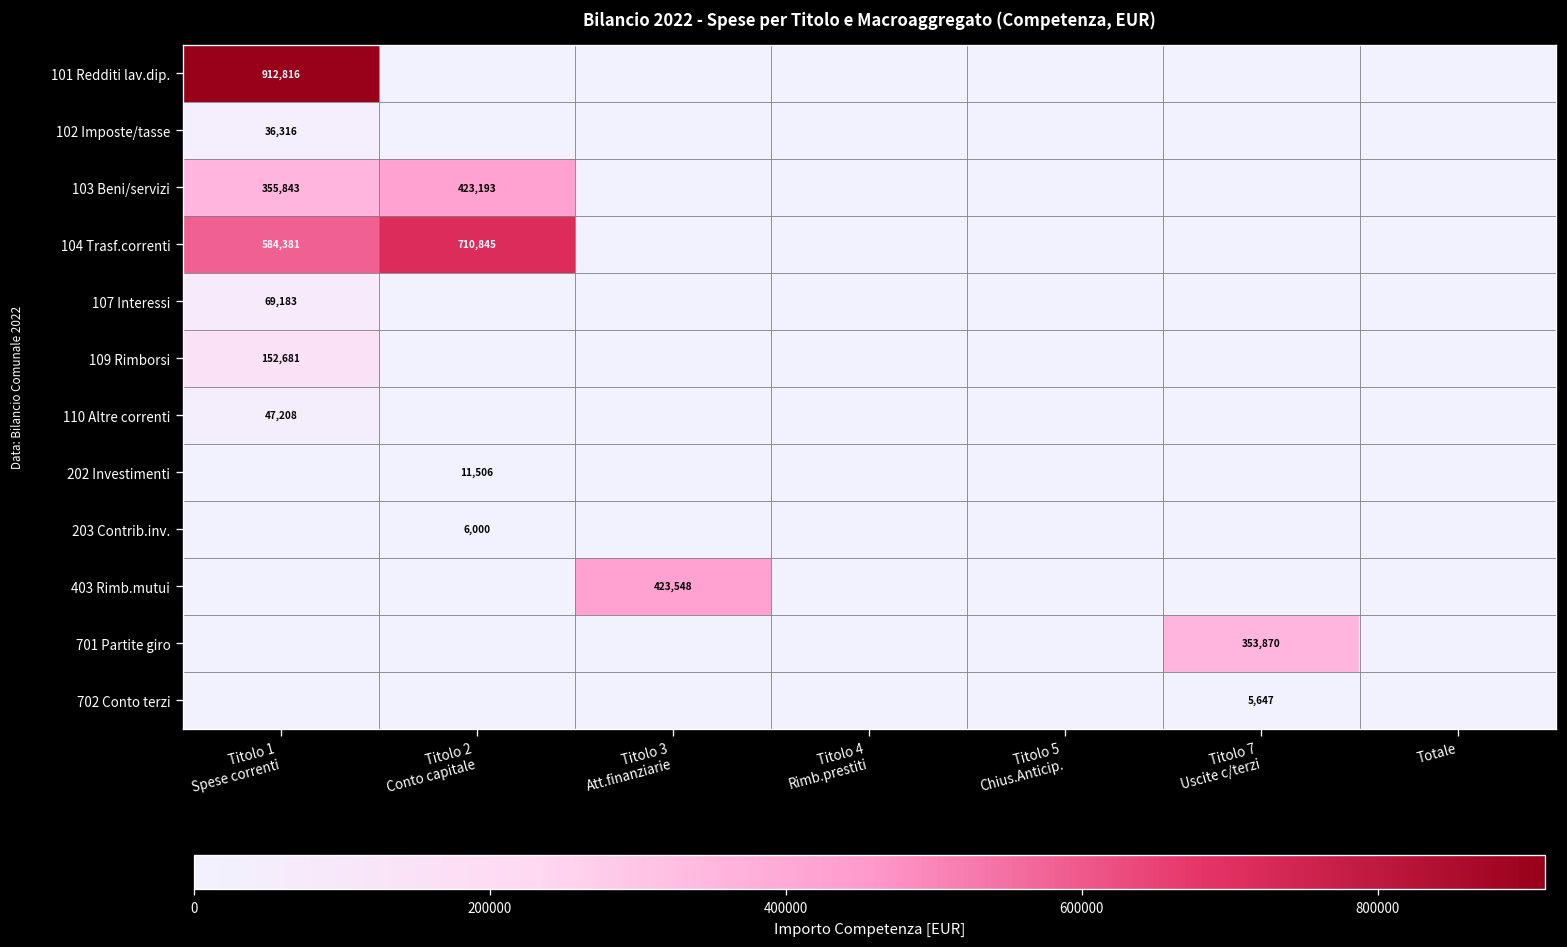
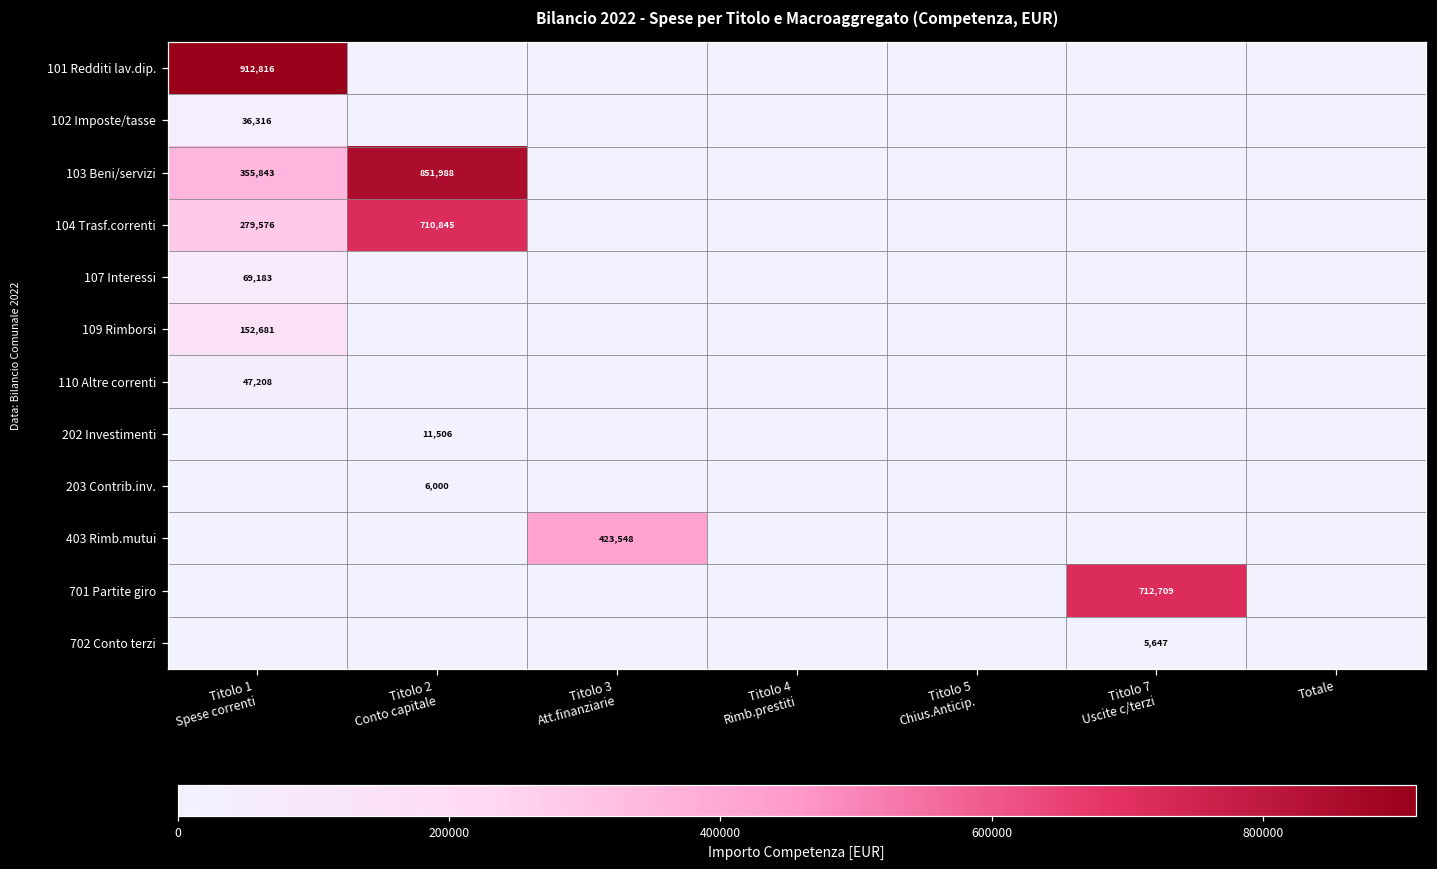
  {
    "101 Redditi lav.dip.": {
      "Titolo 1 Spese correnti": "912,816"
    },
    "102 Imposte/tasse": {
      "Titolo 1 Spese correnti": "36,316"
    },
    "103 Beni/servizi": {
      "Titolo 1 Spese correnti": "355,843",
-     "Titolo 2 Conto capitale": "423,193"
+     "Titolo 2 Conto capitale": "851,988"
    },
    "104 Trasf.correnti": {
-     "Titolo 1 Spese correnti": "584,381",
+     "Titolo 1 Spese correnti": "279,576",
      "Titolo 2 Conto capitale": "710,845"
    },
    "107 Interessi": {
      "Titolo 1 Spese correnti": "69,183"
    },
    "109 Rimborsi": {
      "Titolo 1 Spese correnti": "152,681"
    },
    "110 Altre correnti": {
      "Titolo 1 Spese correnti": "47,208"
    },
    "202 Investimenti": {
      "Titolo 2 Conto capitale": "11,506"
    },
    "203 Contrib.inv.": {
      "Titolo 2 Conto capitale": "6,000"
    },
    "403 Rimb.mutui": {
      "Titolo 3 Att.finanziarie": "423,548"
    },
    "701 Partite giro": {
-     "Titolo 7 Uscite c/terzi": "353,870"
+     "Titolo 7 Uscite c/terzi": "712,709"
    },
    "702 Conto terzi": {
      "Titolo 7 Uscite c/terzi": "5,647"
    }
  }
